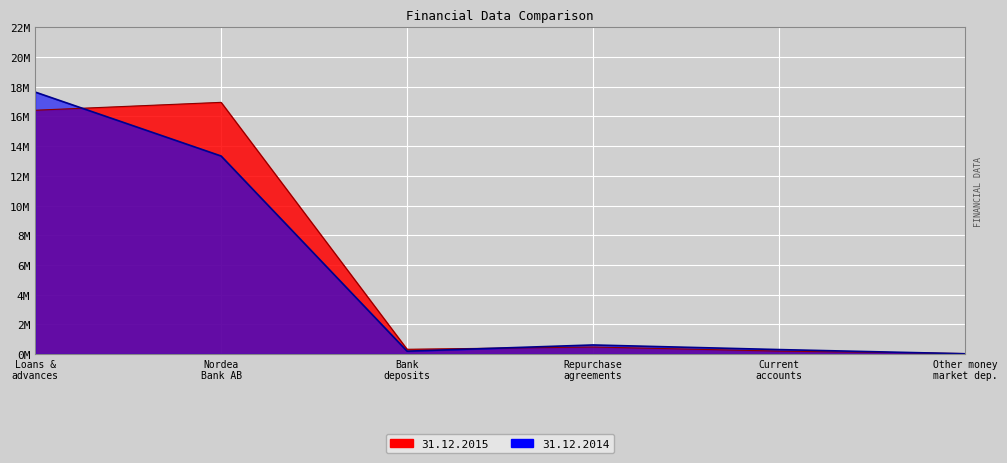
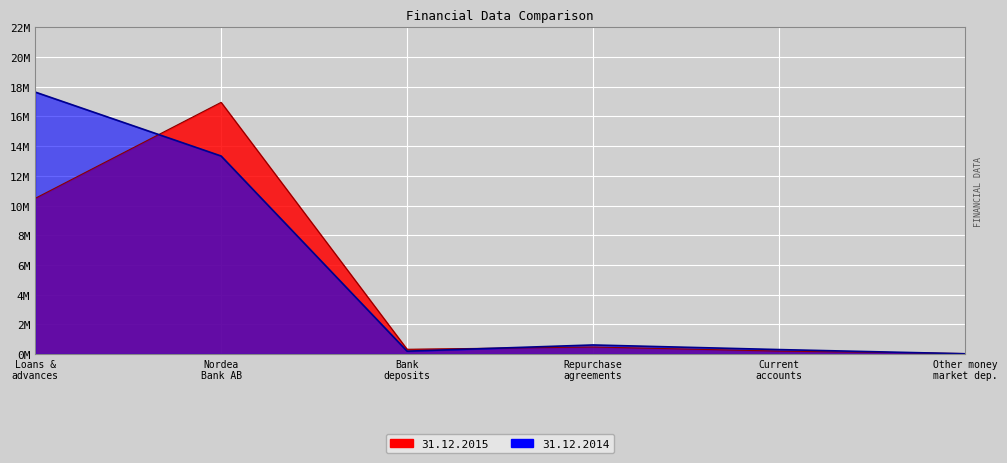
  {
    "31.12.2015": {
-     "Loans & advances": 16400000,
+     "Loans & advances": 10500000,
      "Nordea Bank AB": 16900000
    },
    "31.12.2014": {
      "Loans & advances": 17600000,
      "Nordea Bank AB": 13300000
    }
  }
